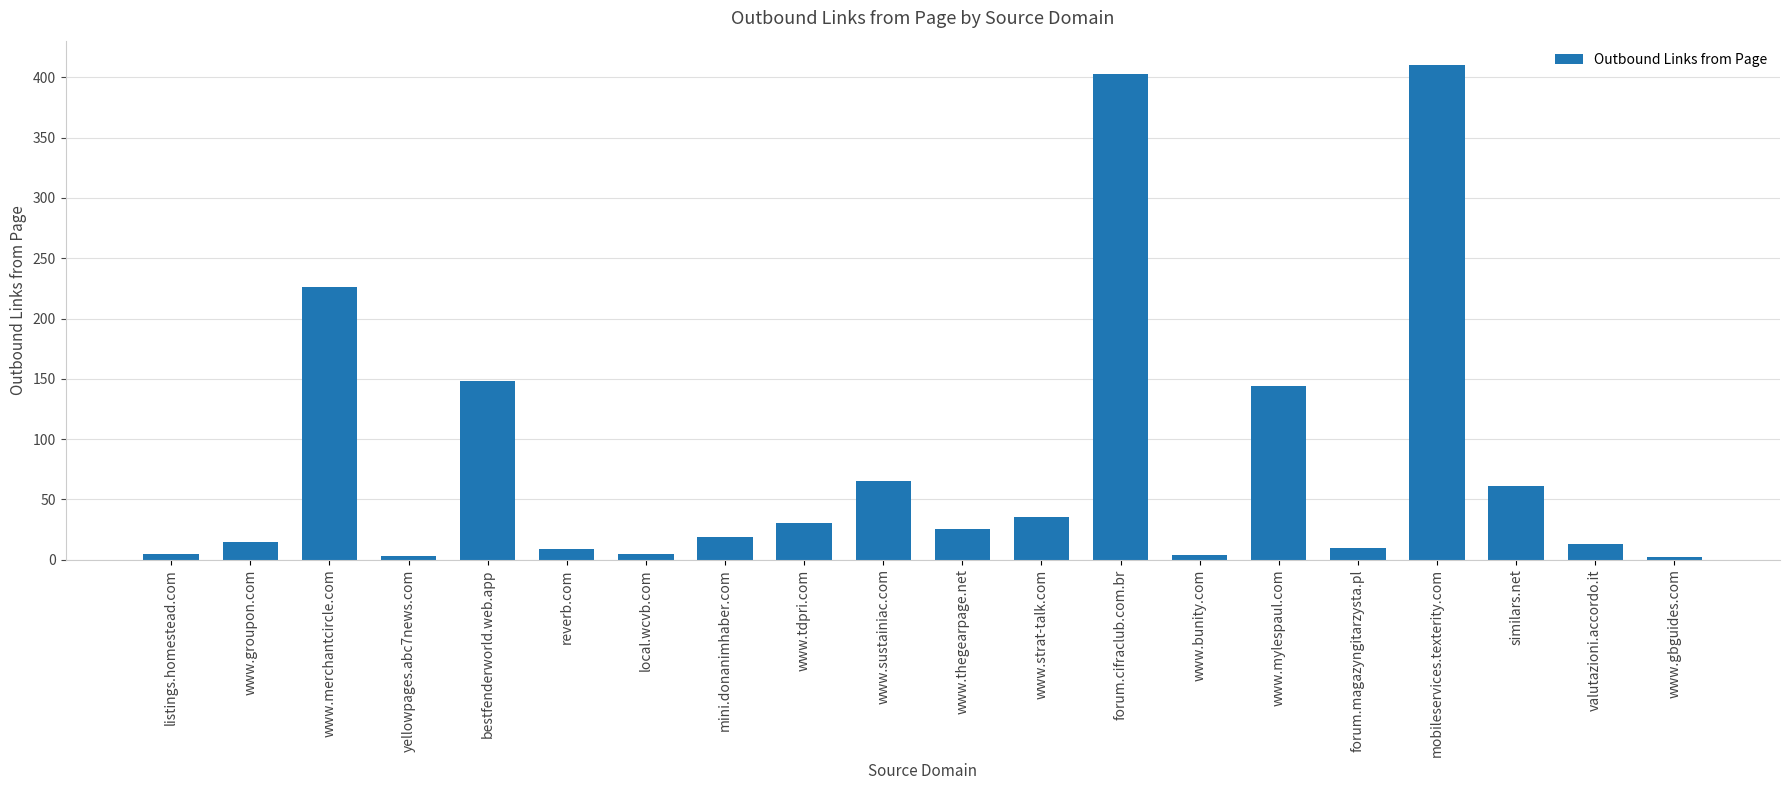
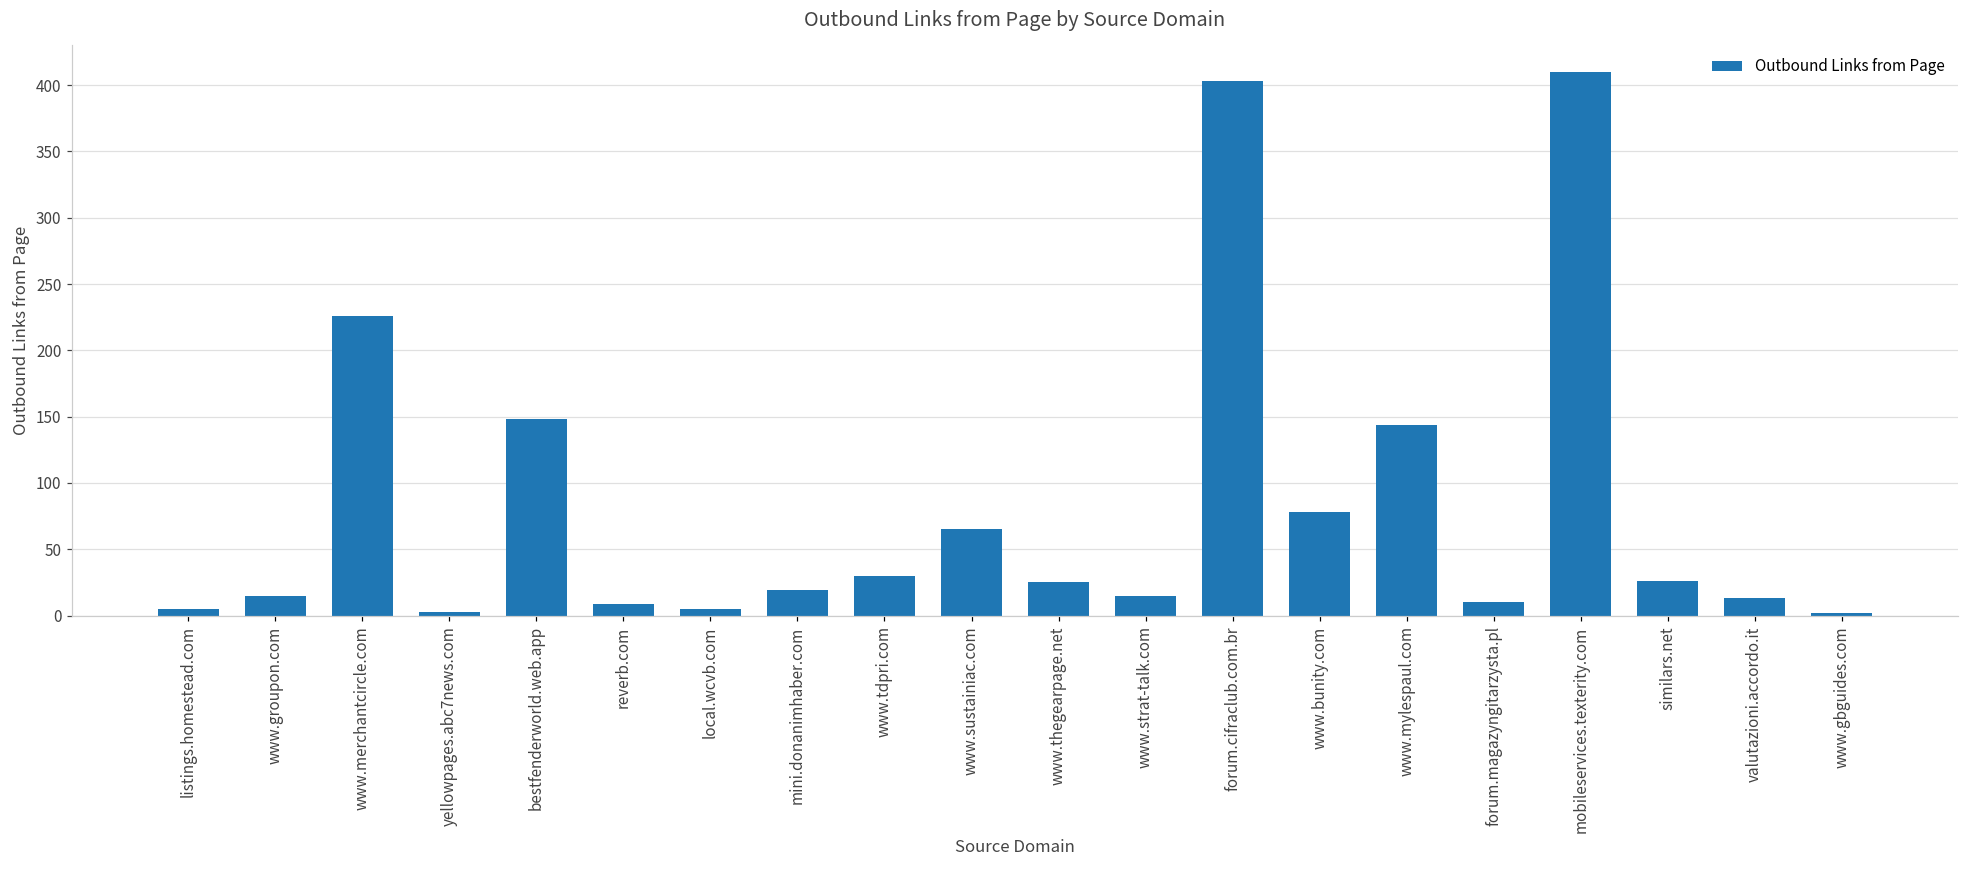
  {
    "listings.homestead.com": 5,
    "www.groupon.com": 15,
    "www.merchantcircle.com": 226,
    "yellowpages.abc7news.com": 3,
    "bestfenderworld.web.app": 148,
    "reverb.com": 9,
    "local.wcvb.com": 5,
    "mini.donanimhaber.com": 19,
    "www.tdpri.com": 30,
    "www.sustainiac.com": 65,
    "www.thegearpage.net": 25,
-   "www.strat-talk.com": 35,
+   "www.strat-talk.com": 15,
    "forum.cifraclub.com.br": 403,
-   "www.bunity.com": 4,
+   "www.bunity.com": 78,
    "www.mylespaul.com": 144,
    "forum.magazyngitarzysta.pl": 10,
    "mobileservices.texterity.com": 410,
-   "similars.net": 61,
+   "similars.net": 26,
    "valutazioni.accordo.it": 13
  }
